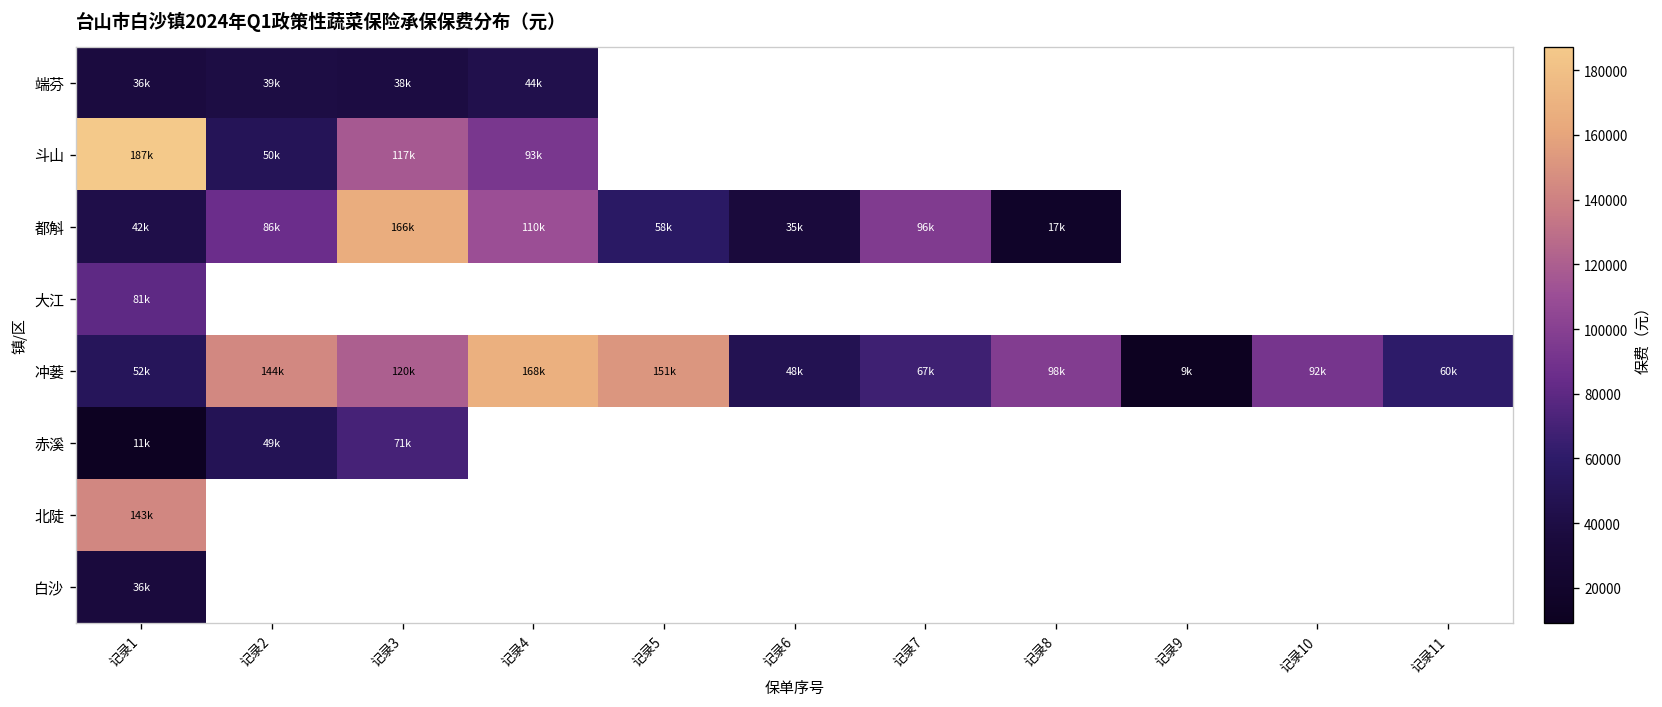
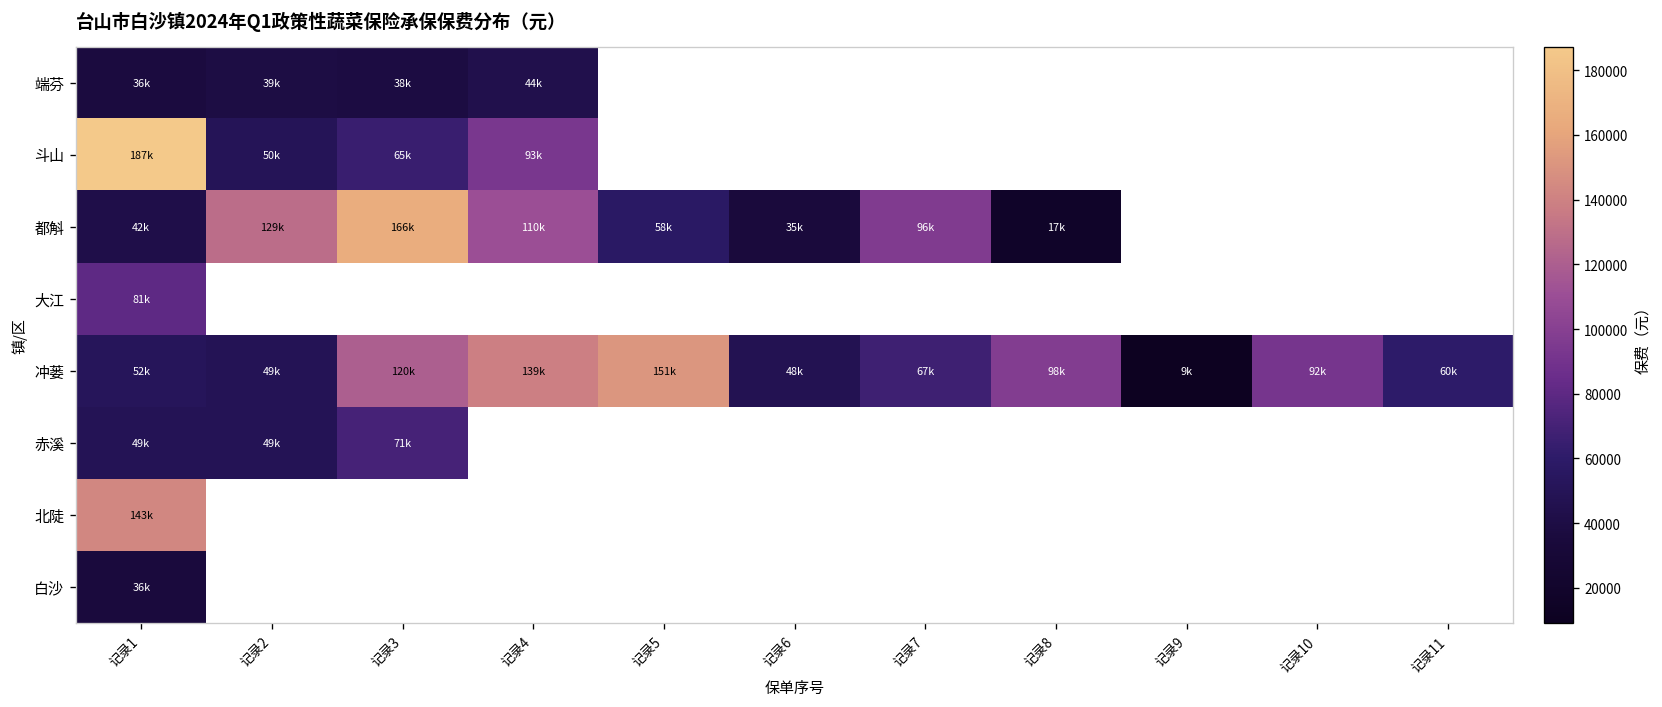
  {
    "端芬": {
      "记录1": "36k",
      "记录2": "39k",
      "记录3": "38k",
      "记录4": "44k"
    },
    "斗山": {
      "记录1": "187k",
      "记录2": "50k",
-     "记录3": "117k",
+     "记录3": "65k",
      "记录4": "93k"
    },
    "都斛": {
      "记录1": "42k",
-     "记录2": "86k",
+     "记录2": "129k",
      "记录3": "166k",
      "记录4": "110k",
      "记录5": "58k",
      "记录6": "35k",
      "记录7": "96k",
      "记录8": "17k"
    },
    "大江": {
      "记录1": "81k"
    },
    "冲蒌": {
      "记录1": "52k",
-     "记录2": "144k",
+     "记录2": "49k",
      "记录3": "120k",
-     "记录4": "168k",
+     "记录4": "139k",
      "记录5": "151k",
      "记录6": "48k",
      "记录7": "67k",
      "记录8": "98k",
      "记录9": "9k",
      "记录10": "92k",
      "记录11": "60k"
    },
    "赤溪": {
-     "记录1": "11k",
+     "记录1": "49k",
      "记录2": "49k",
      "记录3": "71k"
    },
    "北陡": {
      "记录1": "143k"
    },
    "白沙": {
      "记录1": "36k"
    }
  }
